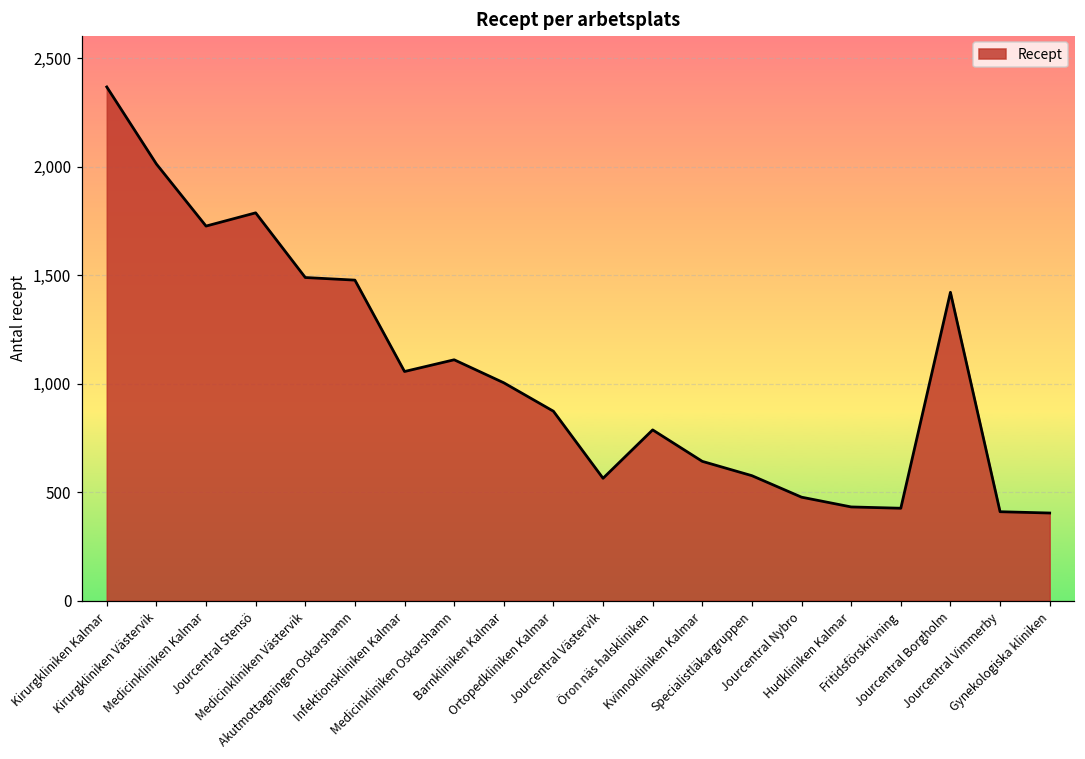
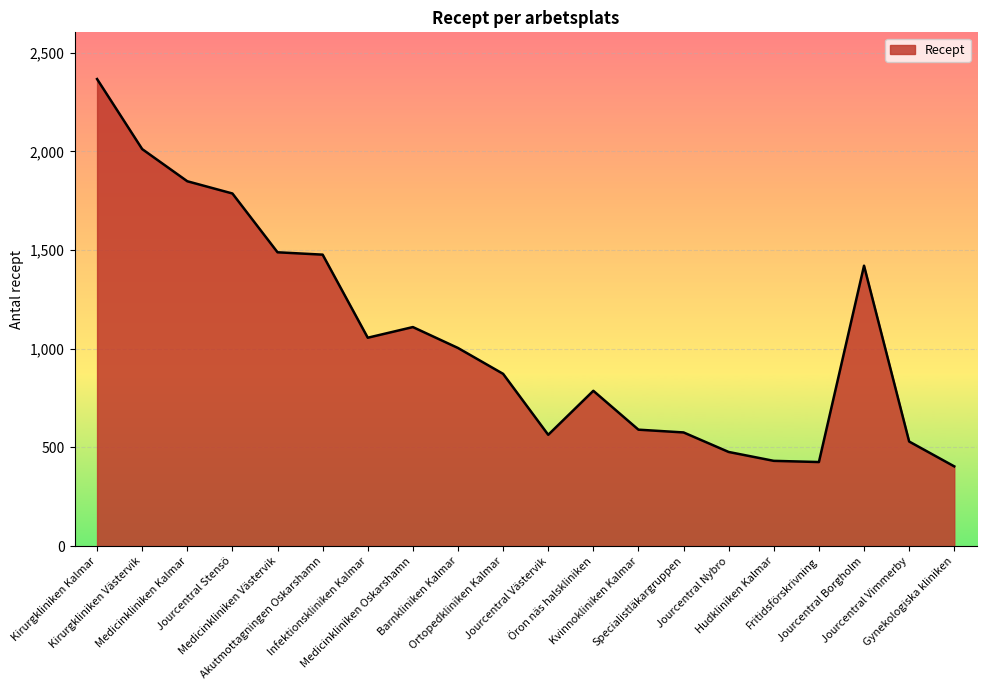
  {
    "Kirurgkliniken Kalmar": "2,370",
    "Kirurgkliniken Västervik": "2,010",
-   "Medicinkliniken Kalmar": "1,730",
+   "Medicinkliniken Kalmar": "1,850",
    "Jourcentral Stensö": "1,790",
    "Medicinkliniken Västervik": "1,490",
    "Akutmottagningen Oskarshamn": "1,480",
    "Infektionskliniken Kalmar": "1,060",
    "Medicinkliniken Oskarshamn": "1,110",
    "Barnkliniken Kalmar": "1,000",
    "Ortopedkliniken Kalmar": "870",
    "Jourcentral Västervik": "560",
    "Öron näs halskliniken": "790",
-   "Kvinnokliniken Kalmar": "640",
+   "Kvinnokliniken Kalmar": "590",
    "Specialistläkargruppen": "580",
    "Jourcentral Nybro": "480",
    "Hudkliniken Kalmar": "430",
    "Fritidsförskrivning": "430",
    "Jourcentral Borgholm": "1,420",
-   "Jourcentral Vimmerby": "410",
+   "Jourcentral Vimmerby": "530",
    "Gynekologiska kliniken": "400"
  }
